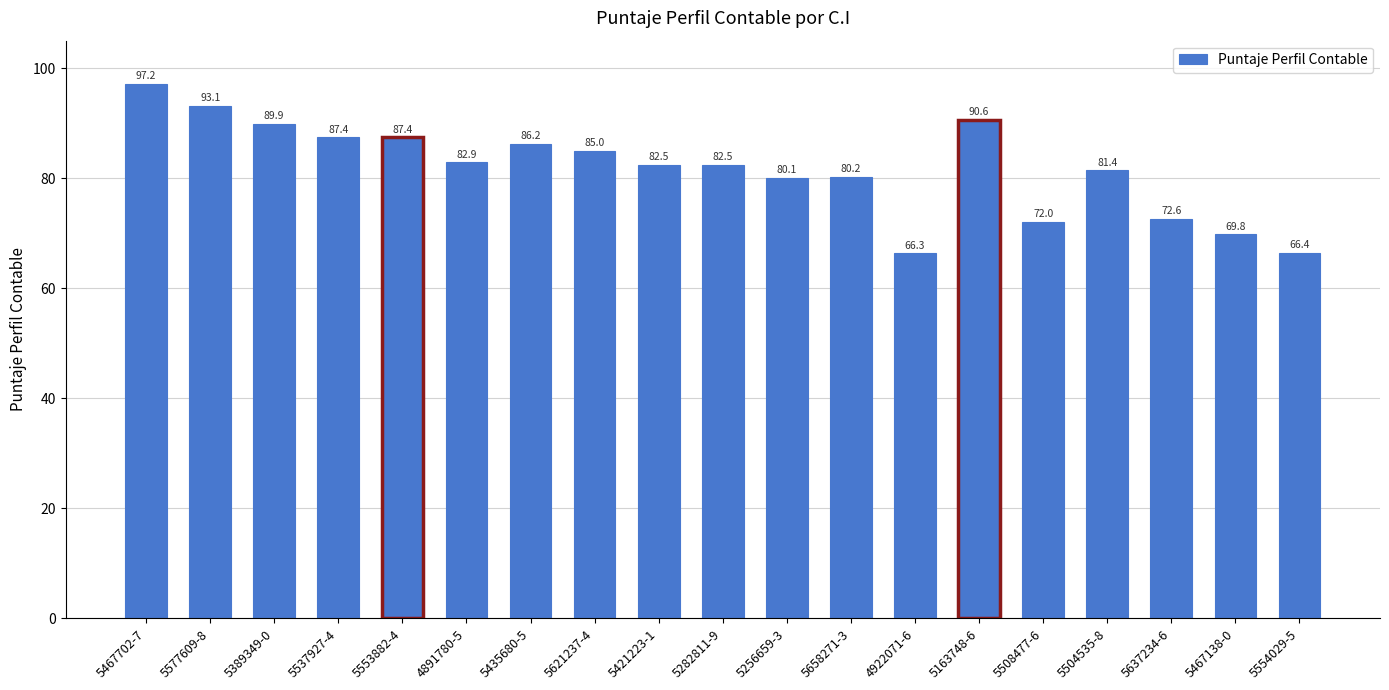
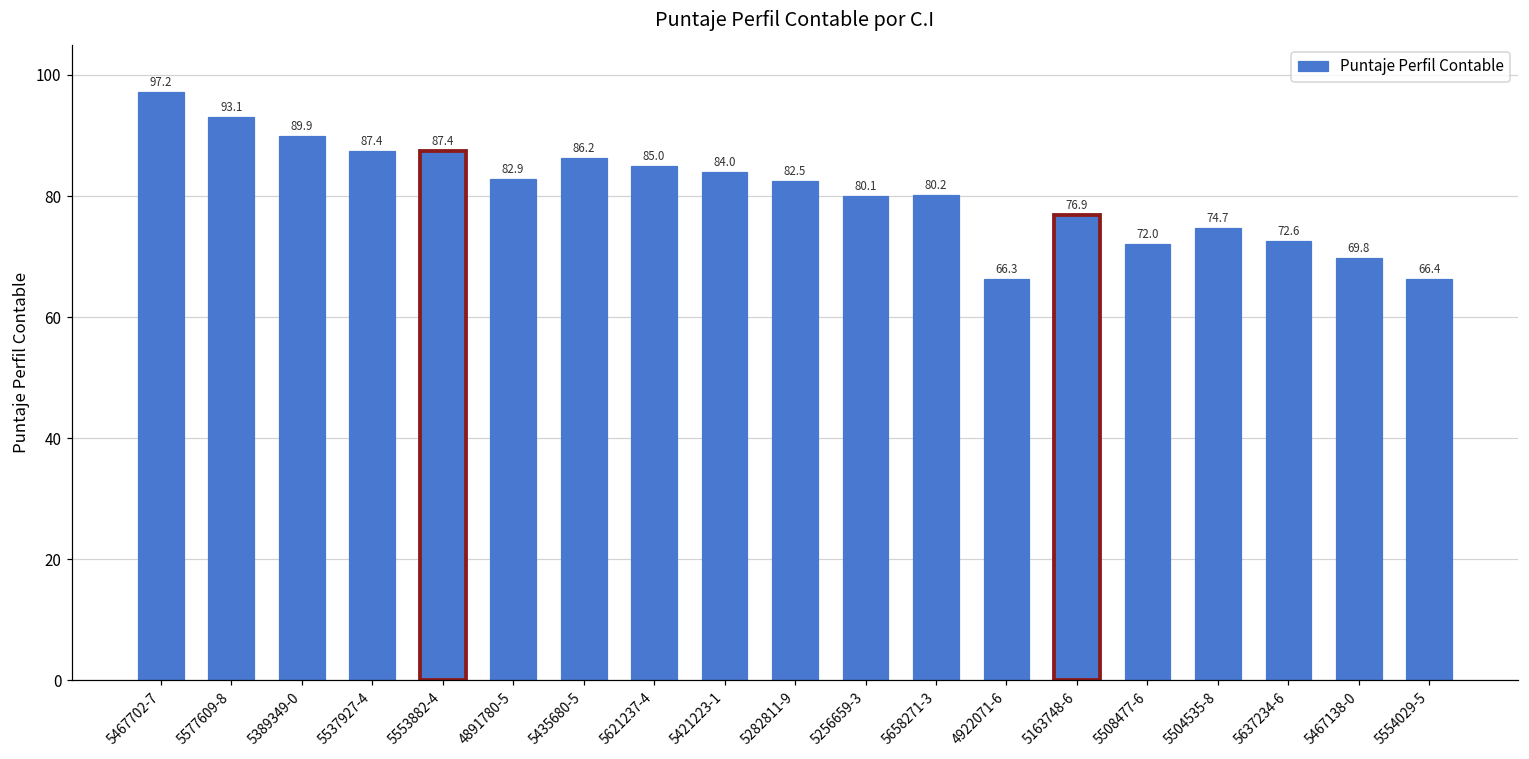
  {
    "5467702-7": 97.2,
    "5577609-8": 93.1,
    "5389349-0": 89.9,
    "5537927-4": 87.4,
    "5553882-4": 87.4,
    "4891780-5": 82.9,
    "5435680-5": 86.2,
    "5621237-4": 85.0,
-   "5421223-1": 82.5,
+   "5421223-1": 84.0,
    "5282811-9": 82.5,
    "5256659-3": 80.1,
    "5658271-3": 80.2,
    "4922071-6": 66.3,
-   "5163748-6": 90.6,
+   "5163748-6": 76.9,
    "5508477-6": 72.0,
-   "5504535-8": 81.4,
+   "5504535-8": 74.7,
    "5637234-6": 72.6,
    "5467138-0": 69.8,
    "5554029-5": 66.4
  }
